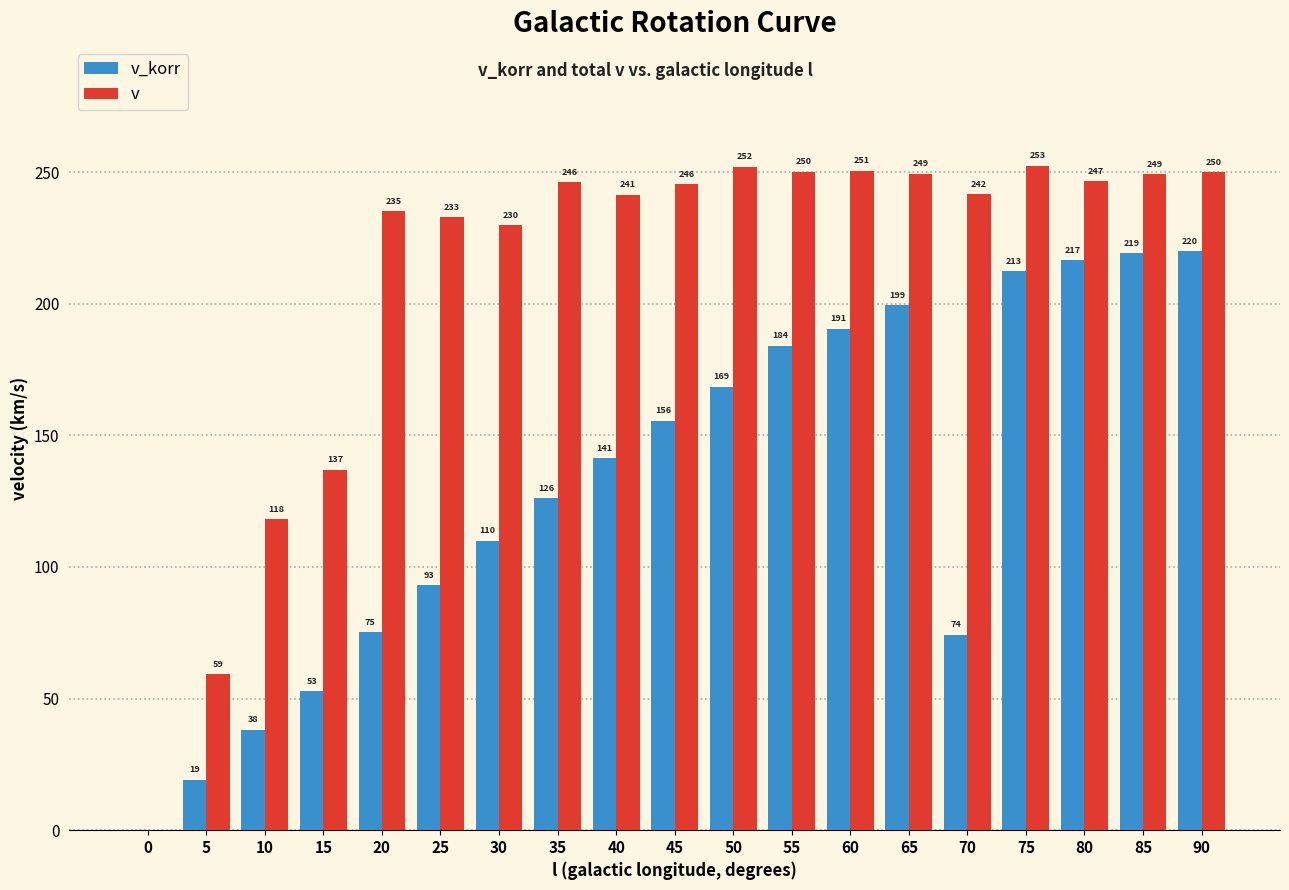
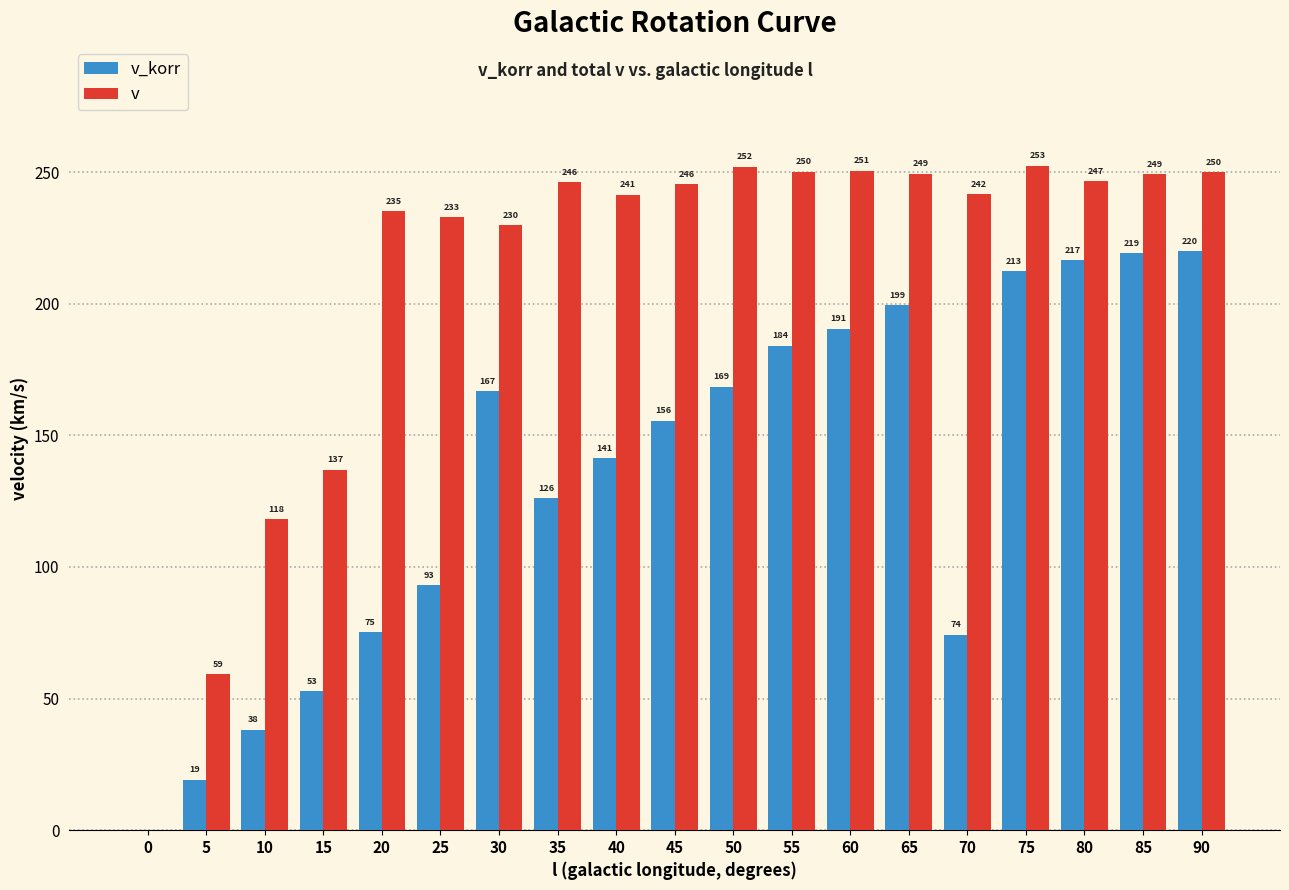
  {
    "v_korr": {
      "5": 19,
      "10": 38,
      "15": 53,
      "20": 75,
      "25": 93,
-     "30": 110,
+     "30": 167,
      "35": 126,
      "40": 141,
      "45": 156,
      "50": 169,
      "55": 184,
      "60": 191,
      "65": 199,
      "70": 74,
      "75": 213,
      "80": 217,
      "85": 219,
      "90": 220
    },
    "v": {
      "5": 59,
      "10": 118,
      "15": 137,
      "20": 235,
      "25": 233,
      "30": 230,
      "35": 246,
      "40": 241,
      "45": 246,
      "50": 252,
      "55": 250,
      "60": 251,
      "65": 249,
      "70": 242,
      "75": 253,
      "80": 247,
      "85": 249,
      "90": 250
    }
  }
